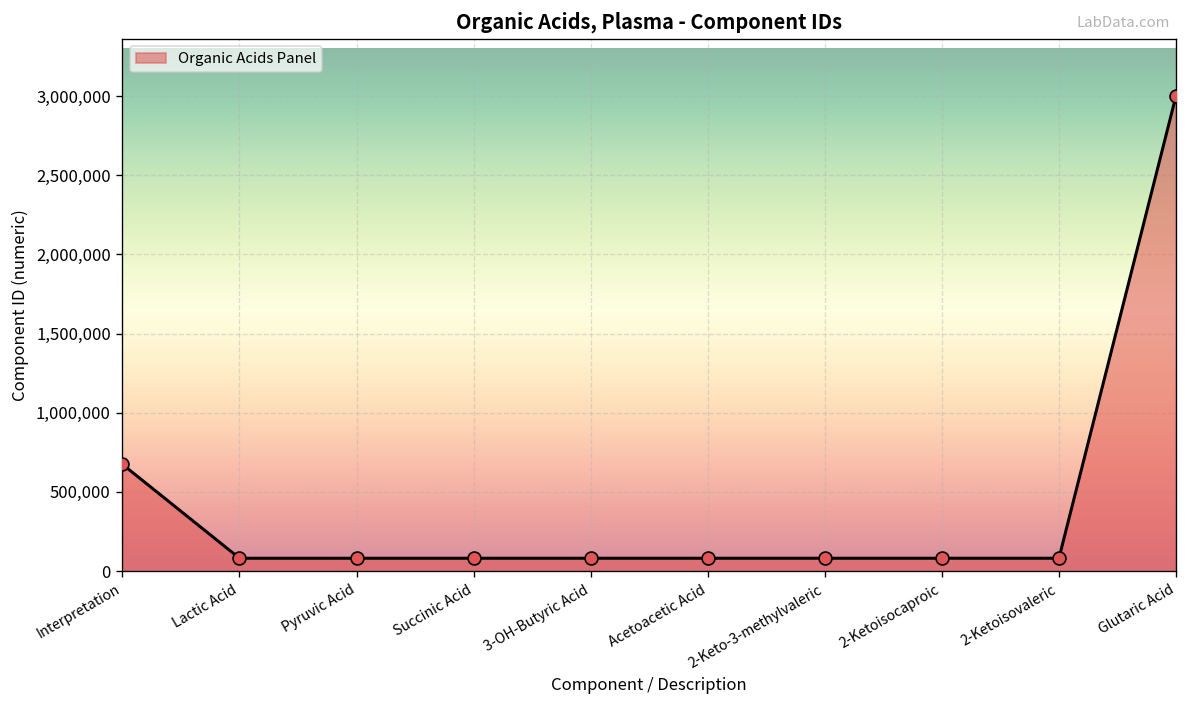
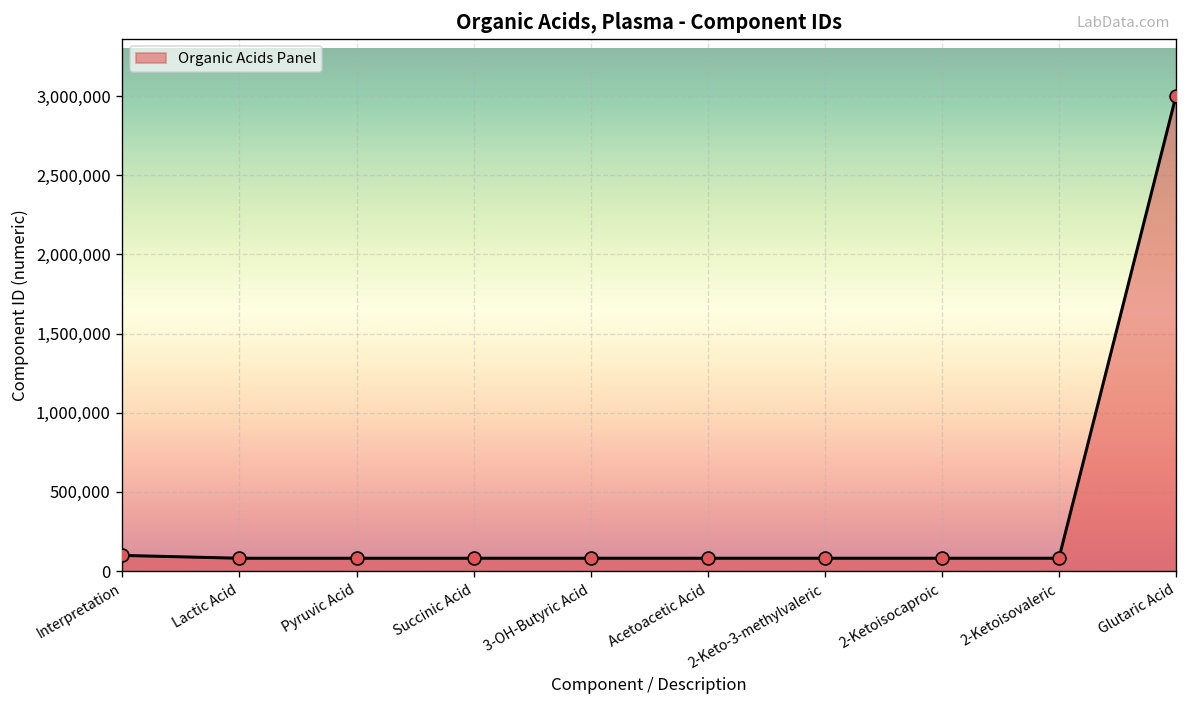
  {
-   "Interpretation": "670,000",
+   "Interpretation": "100,000",
    "Lactic Acid": "80,000",
    "Pyruvic Acid": "80,000",
    "Succinic Acid": "80,000",
    "3-OH-Butyric Acid": "80,000",
    "Acetoacetic Acid": "80,000",
    "2-Keto-3-methylvaleric": "80,000",
    "2-Ketoisocaproic": "80,000",
    "2-Ketoisovaleric": "80,000",
    "Glutaric Acid": "3,000,000"
  }
